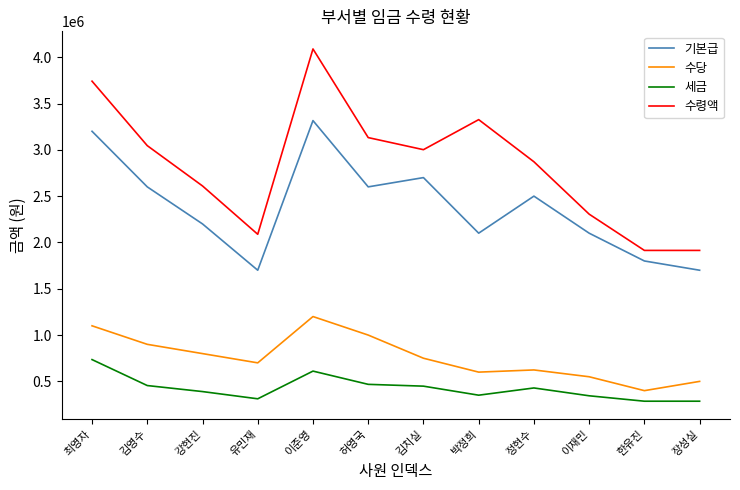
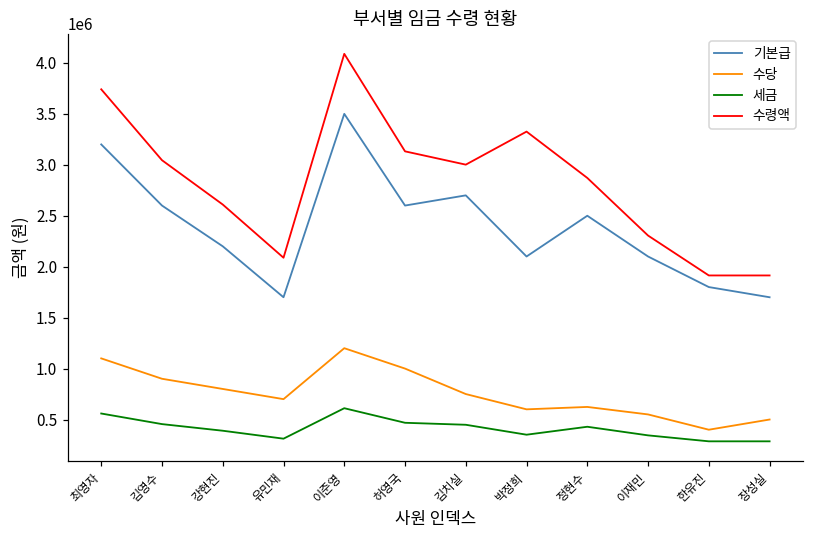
  {
    "기본급": {
      "최영자": 3200000,
      "김영수": 2600000,
      "강현진": 2200000,
      "유민재": 1700000,
-     "이준영": 3300000,
+     "이준영": 3500000,
      "허영국": 2600000,
      "김치실": 2700000,
      "박정희": 2100000,
      "정현수": 2500000,
      "이재민": 2100000,
      "한유진": 1800000,
      "장성실": 1700000
    },
    "수당": {
      "최영자": 1100000,
      "김영수": 900000,
      "강현진": 800000,
      "유민재": 700000,
      "이준영": 1200000,
      "허영국": 1000000,
      "김치실": 800000,
      "박정희": 600000,
      "정현수": 600000,
      "이재민": 600000,
      "한유진": 400000,
      "장성실": 500000
    },
    "세금": {
-     "최영자": 700000,
+     "최영자": 600000,
      "김영수": 500000,
      "강현진": 400000,
      "유민재": 300000,
      "이준영": 600000,
      "허영국": 500000,
      "김치실": 400000,
      "박정희": 400000,
      "정현수": 400000,
      "이재민": 300000,
      "한유진": 300000,
      "장성실": 300000
    },
    "수령액": {
      "최영자": 3700000,
      "김영수": 3000000,
      "강현진": 2600000,
      "유민재": 2100000,
      "이준영": 4100000,
      "허영국": 3100000,
      "김치실": 3000000,
      "박정희": 3300000,
      "정현수": 2900000,
      "이재민": 2300000,
      "한유진": 1900000,
      "장성실": 1900000
    }
  }
